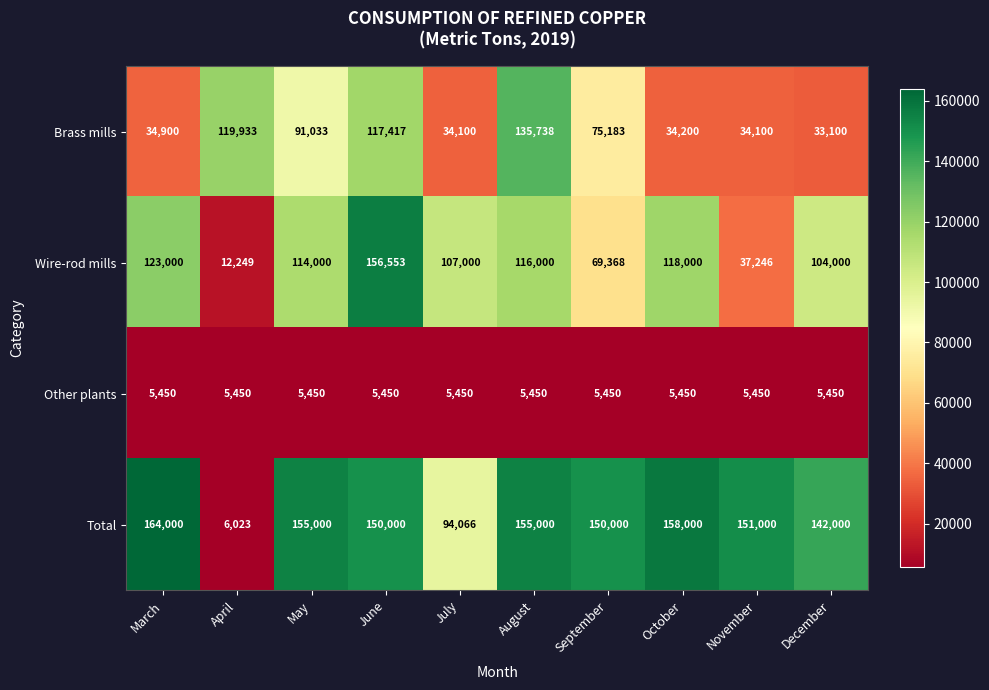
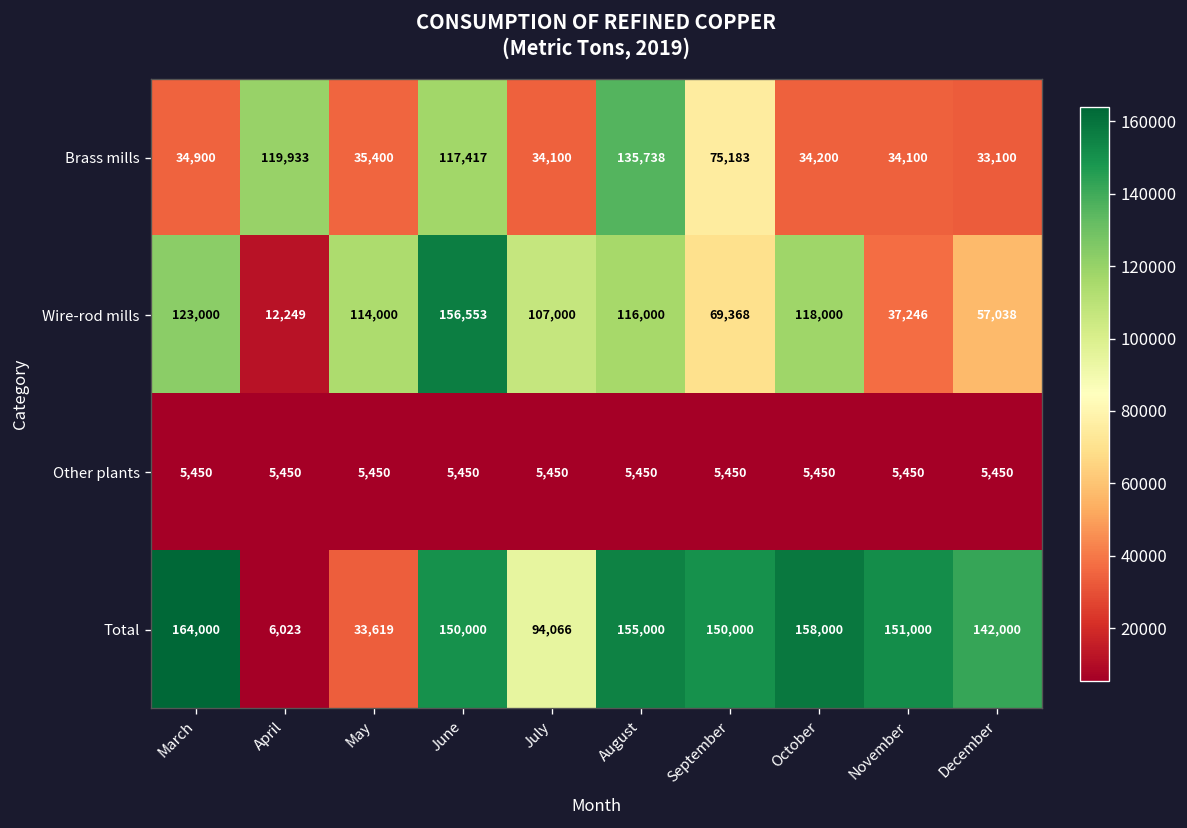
  {
    "Brass mills": {
      "March": "34,900",
      "April": "119,933",
-     "May": "91,033",
+     "May": "35,400",
      "June": "117,417",
      "July": "34,100",
      "August": "135,738",
      "September": "75,183",
      "October": "34,200",
      "November": "34,100",
      "December": "33,100"
    },
    "Wire-rod mills": {
      "March": "123,000",
      "April": "12,249",
      "May": "114,000",
      "June": "156,553",
      "July": "107,000",
      "August": "116,000",
      "September": "69,368",
      "October": "118,000",
      "November": "37,246",
-     "December": "104,000"
+     "December": "57,038"
    },
    "Other plants": {
      "March": "5,450",
      "April": "5,450",
      "May": "5,450",
      "June": "5,450",
      "July": "5,450",
      "August": "5,450",
      "September": "5,450",
      "October": "5,450",
      "November": "5,450",
      "December": "5,450"
    },
    "Total": {
      "March": "164,000",
      "April": "6,023",
-     "May": "155,000",
+     "May": "33,619",
      "June": "150,000",
      "July": "94,066",
      "August": "155,000",
      "September": "150,000",
      "October": "158,000",
      "November": "151,000",
      "December": "142,000"
    }
  }
